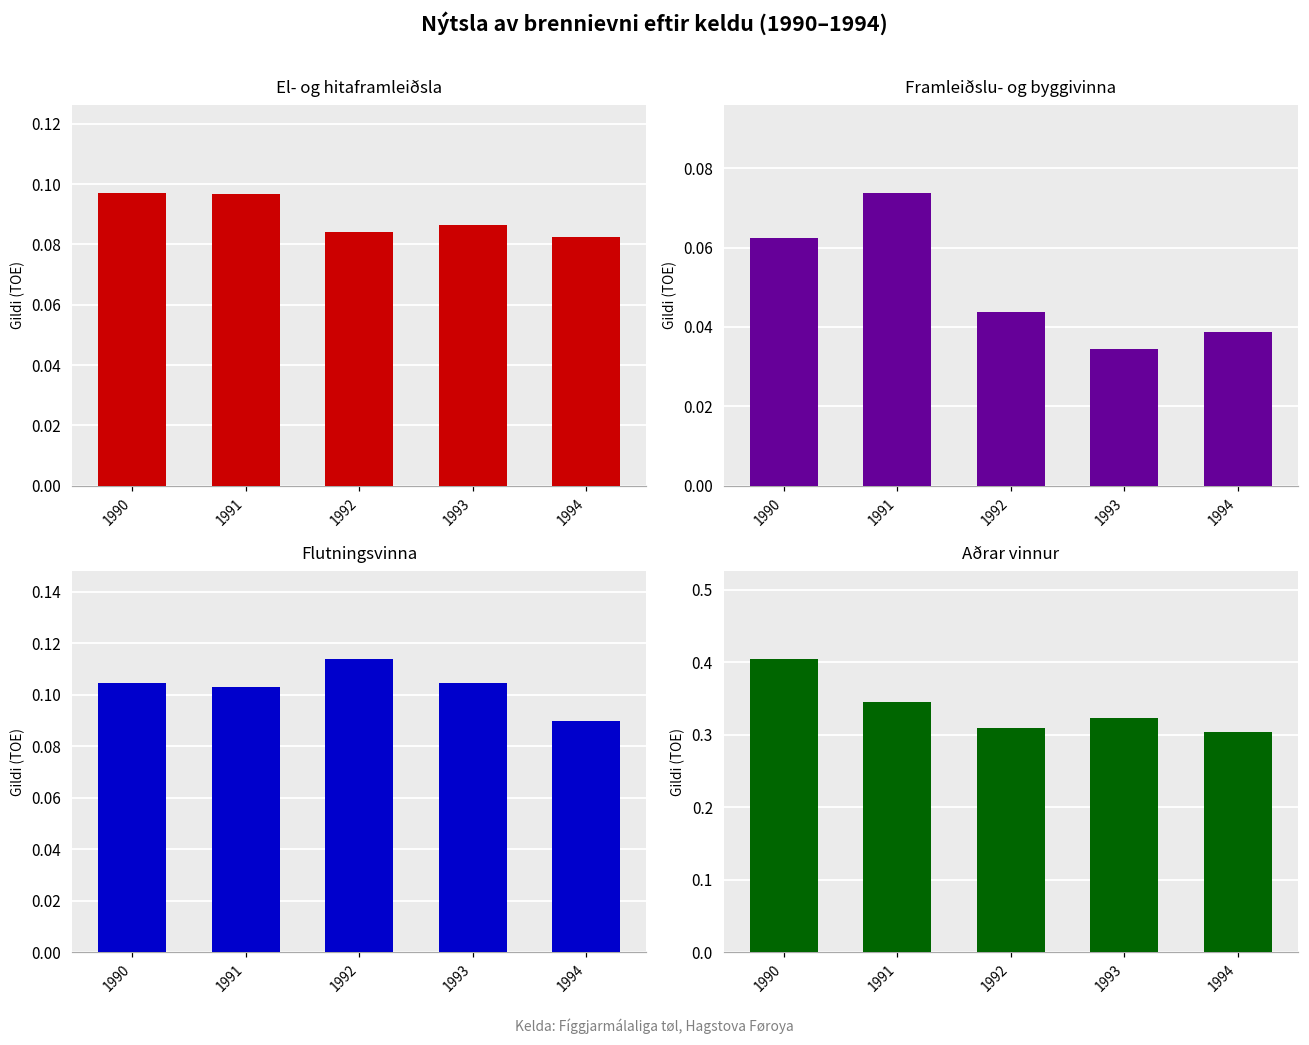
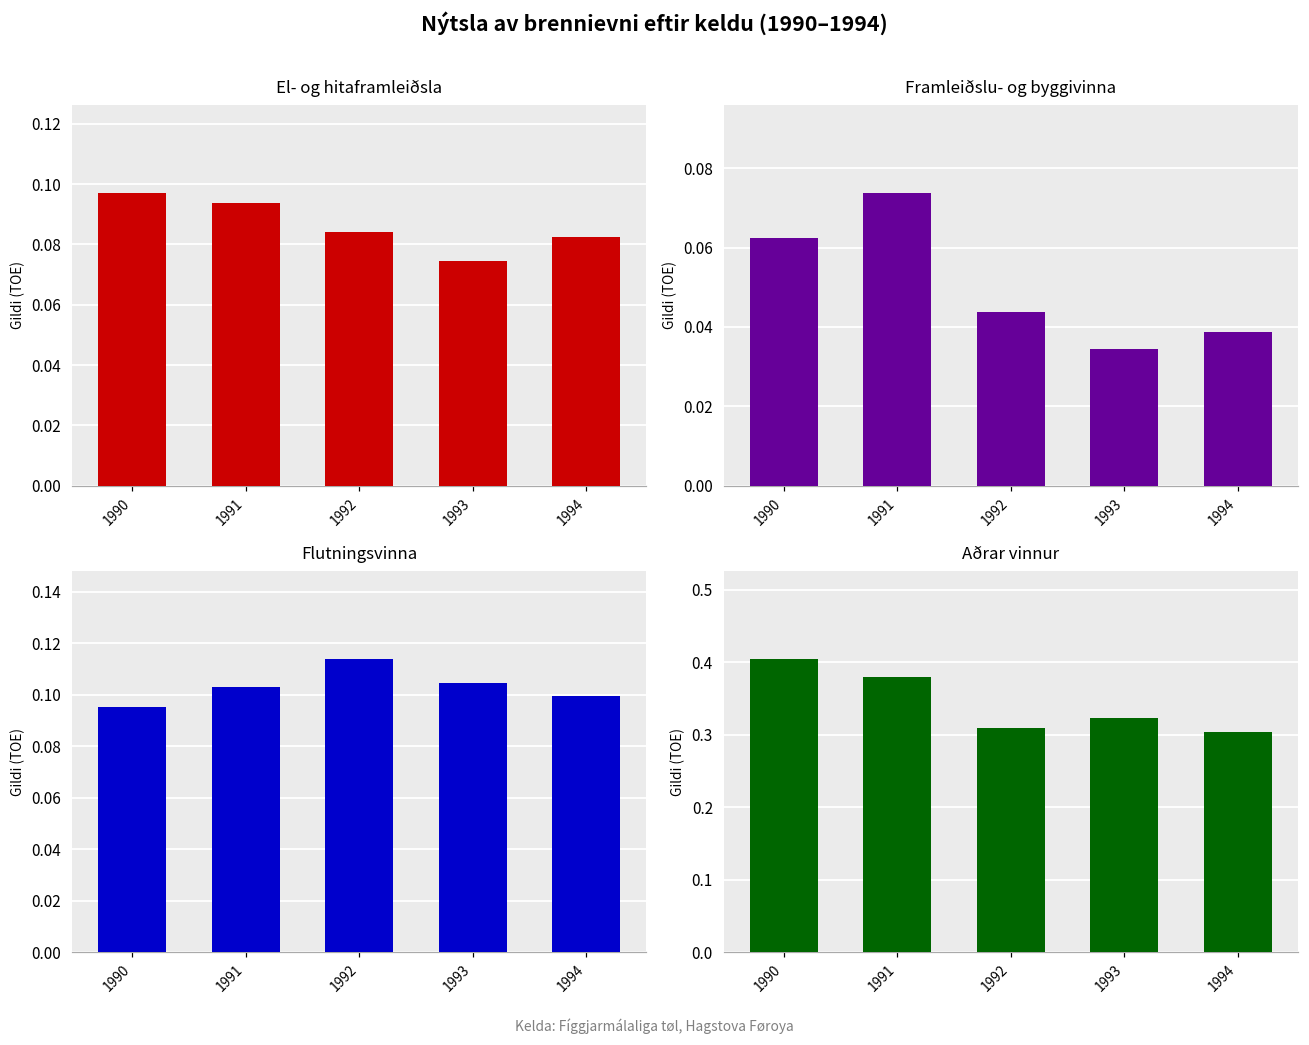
  {
    "El- og hitaframleiðsla": {
      "1990": 0.097,
-     "1991": 0.097,
+     "1991": 0.094,
      "1992": 0.084,
-     "1993": 0.086,
+     "1993": 0.074,
      "1994": 0.082
    },
    "Framleiðslu- og byggivinna": {
      "1990": 0.063,
      "1991": 0.074,
      "1992": 0.044,
      "1993": 0.034,
      "1994": 0.039
    },
    "Flutningsvinna": {
-     "1990": 0.105,
+     "1990": 0.095,
      "1991": 0.103,
      "1992": 0.114,
      "1993": 0.104,
-     "1994": 0.090
+     "1994": 0.099
    },
    "Aðrar vinnur": {
      "1990": 0.40,
-     "1991": 0.35,
+     "1991": 0.38,
      "1992": 0.31,
      "1993": 0.32,
      "1994": 0.30
    }
  }
